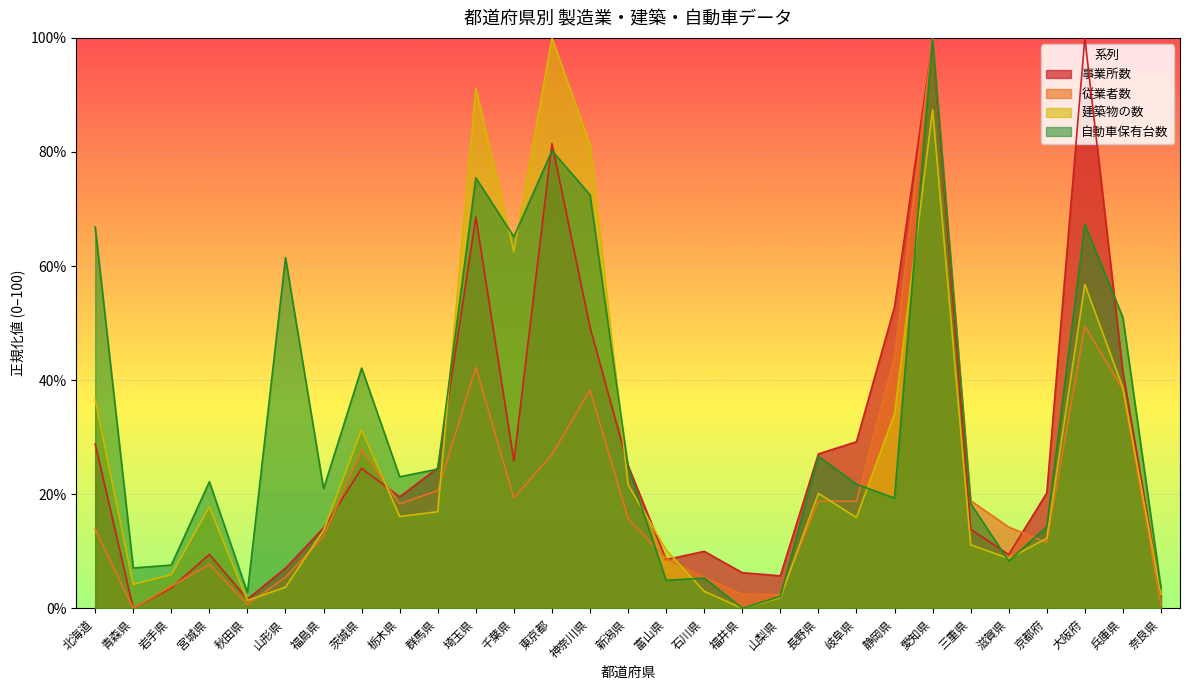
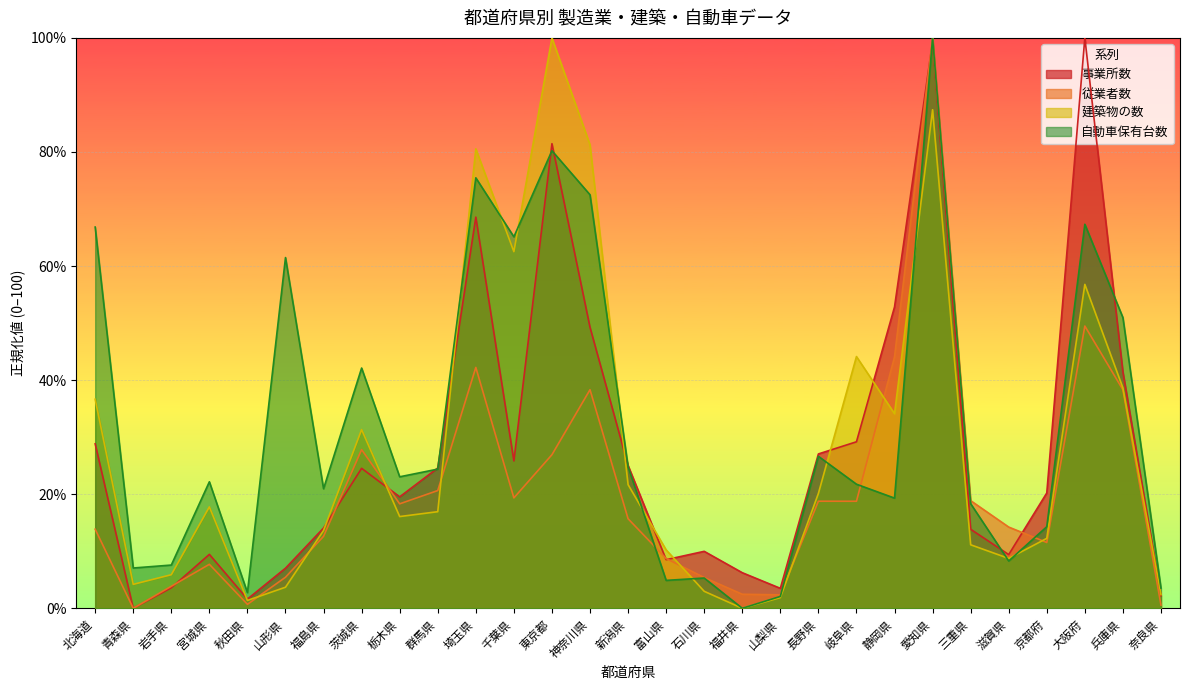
  {
    "事業所数": {
      "北海道": "29%",
      "宮城県": "9%",
      "山形県": "7%",
      "茨城県": "25%",
      "栃木県": "20%",
      "埼玉県": "69%",
      "千葉県": "26%",
      "東京都": "81%",
      "神奈川県": "49%",
      "石川県": "10%",
      "福井県": "6%",
-     "山梨県": "6%",
+     "山梨県": "4%",
      "岐阜県": "29%",
      "静岡県": "53%",
      "愛知県": "99%",
      "三重県": "14%",
      "滋賀県": "9%",
      "京都府": "20%",
      "大阪府": "100%",
      "兵庫県": "41%"
    },
    "従業者数": {
      "北海道": "14%",
      "宮城県": "8%",
      "秋田県": "1%",
      "山形県": "5%",
      "福島県": "13%",
      "茨城県": "28%",
      "栃木県": "18%",
      "群馬県": "21%",
      "埼玉県": "42%",
      "千葉県": "19%",
      "東京都": "27%",
      "神奈川県": "38%",
      "新潟県": "16%",
      "福井県": "2%",
      "長野県": "19%",
      "岐阜県": "19%",
      "静岡県": "44%",
      "三重県": "19%",
      "滋賀県": "14%",
      "京都府": "12%",
      "大阪府": "49%",
      "奈良県": "1%"
    },
    "建築物の数": {
      "北海道": "37%",
      "青森県": "4%",
      "岩手県": "6%",
      "宮城県": "18%",
      "山形県": "4%",
      "茨城県": "31%",
      "栃木県": "16%",
      "群馬県": "17%",
-     "埼玉県": "91%",
+     "埼玉県": "81%",
      "千葉県": "63%",
      "東京都": "100%",
      "神奈川県": "81%",
      "新潟県": "22%",
      "富山県": "10%",
      "石川県": "3%",
      "長野県": "20%",
-     "岐阜県": "16%",
+     "岐阜県": "44%",
      "静岡県": "34%",
      "愛知県": "87%",
      "三重県": "11%",
      "滋賀県": "9%",
      "京都府": "12%",
      "大阪府": "57%"
    },
    "自動車保有台数": {
      "北海道": "67%",
      "青森県": "7%",
      "岩手県": "8%",
      "宮城県": "22%",
      "秋田県": "3%",
      "山形県": "61%",
      "福島県": "21%",
      "茨城県": "42%",
      "栃木県": "23%",
      "埼玉県": "75%",
      "千葉県": "65%",
      "東京都": "80%",
      "神奈川県": "72%",
      "富山県": "5%",
      "岐阜県": "22%",
      "静岡県": "19%",
      "三重県": "18%",
      "滋賀県": "8%",
      "京都府": "14%",
      "大阪府": "67%",
      "兵庫県": "51%",
      "奈良県": "4%"
    }
  }
